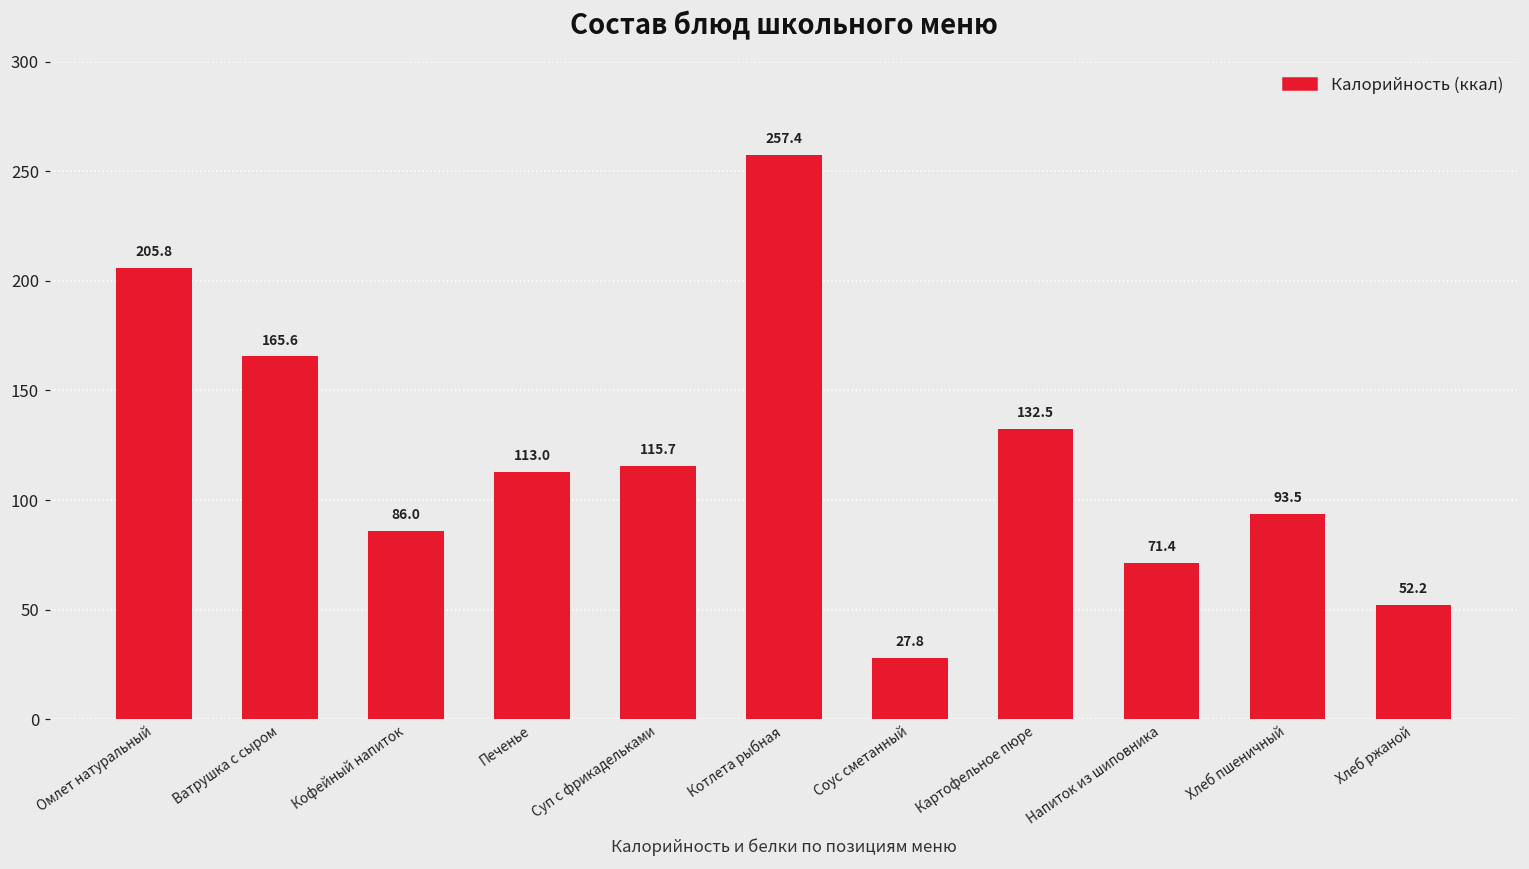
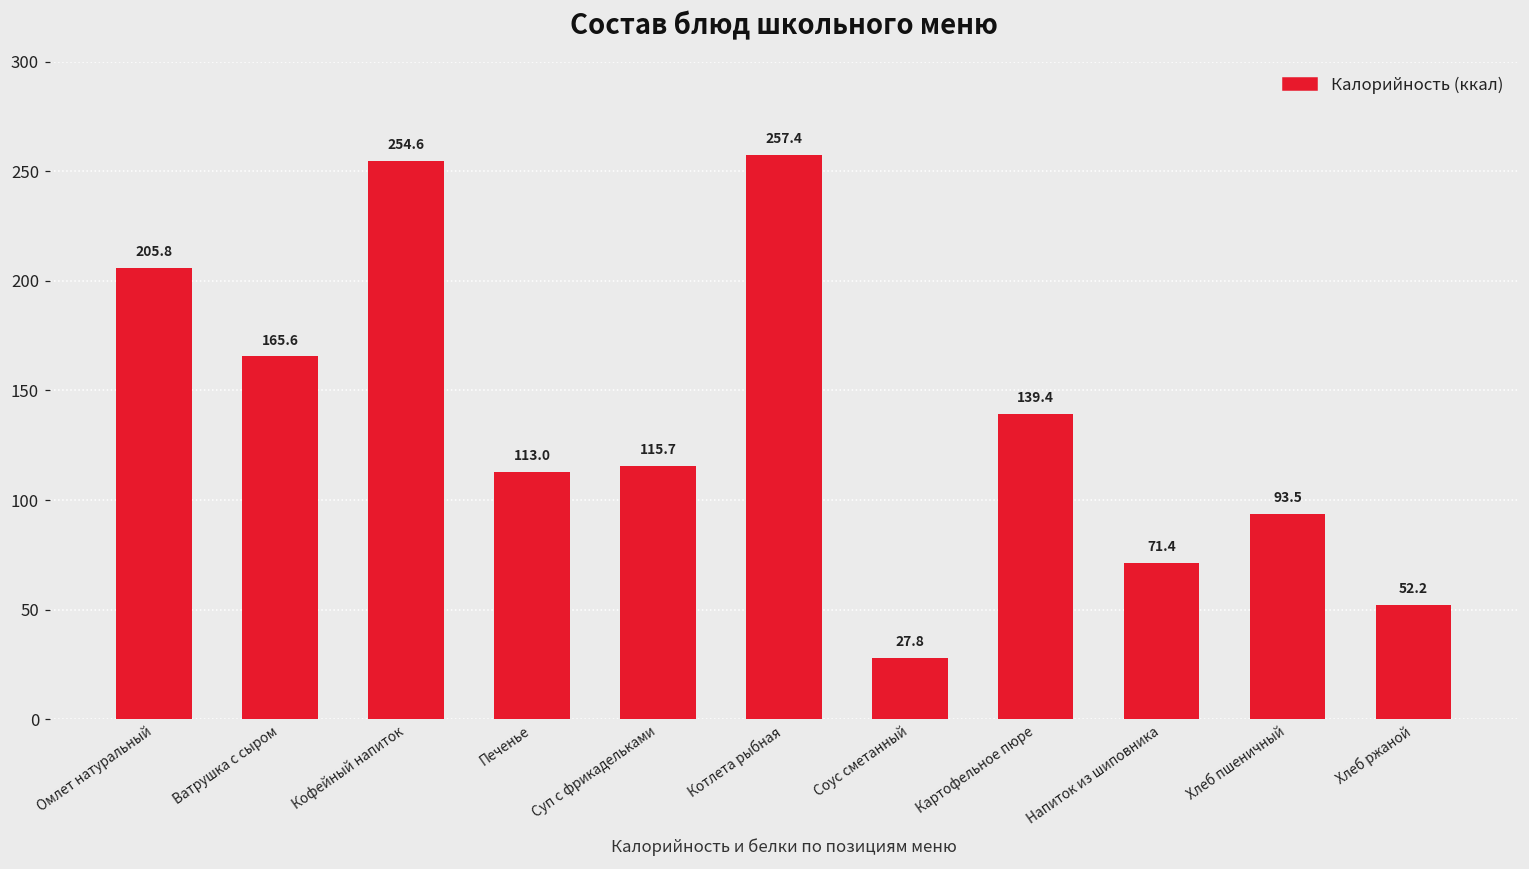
  {
    "Омлет натуральный": 205.8,
    "Ватрушка с сыром": 165.6,
-   "Кофейный напиток": 86.0,
+   "Кофейный напиток": 254.6,
    "Печенье": 113.0,
    "Суп с фрикадельками": 115.7,
    "Котлета рыбная": 257.4,
    "Соус сметанный": 27.8,
-   "Картофельное пюре": 132.5,
+   "Картофельное пюре": 139.4,
    "Напиток из шиповника": 71.4,
    "Хлеб пшеничный": 93.5,
    "Хлеб ржаной": 52.2
  }
